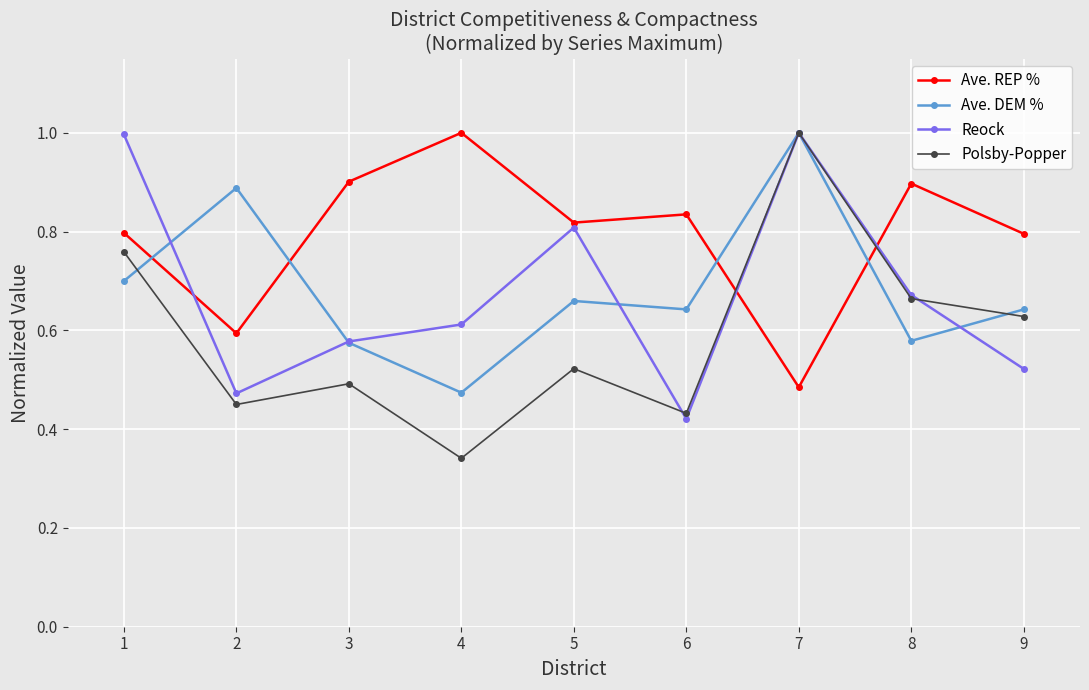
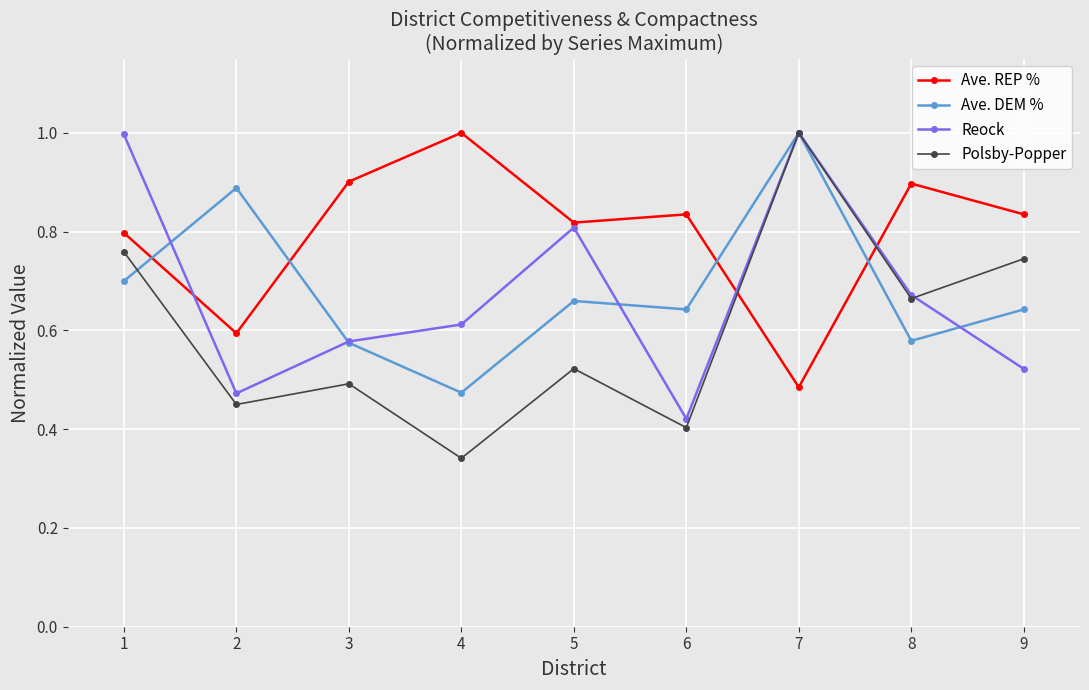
  {
    "Ave. REP %": {
      "1": 0.80,
      "2": 0.59,
      "3": 0.90,
      "4": 1.00,
      "5": 0.82,
      "6": 0.83,
      "7": 0.48,
      "8": 0.90,
-     "9": 0.80
+     "9": 0.83
    },
    "Ave. DEM %": {
      "1": 0.70,
      "2": 0.89,
      "4": 0.47,
      "5": 0.66,
      "6": 0.64,
      "8": 0.58,
      "9": 0.64
    },
    "Reock": {
      "1": 1.00,
      "2": 0.47,
      "4": 0.61,
      "5": 0.81,
      "6": 0.42,
      "8": 0.67,
      "9": 0.52
    },
    "Polsby-Popper": {
      "1": 0.76,
      "2": 0.45,
      "3": 0.49,
      "4": 0.34,
      "5": 0.52,
-     "6": 0.43,
+     "6": 0.40,
      "8": 0.66,
-     "9": 0.63
+     "9": 0.74
    }
  }
